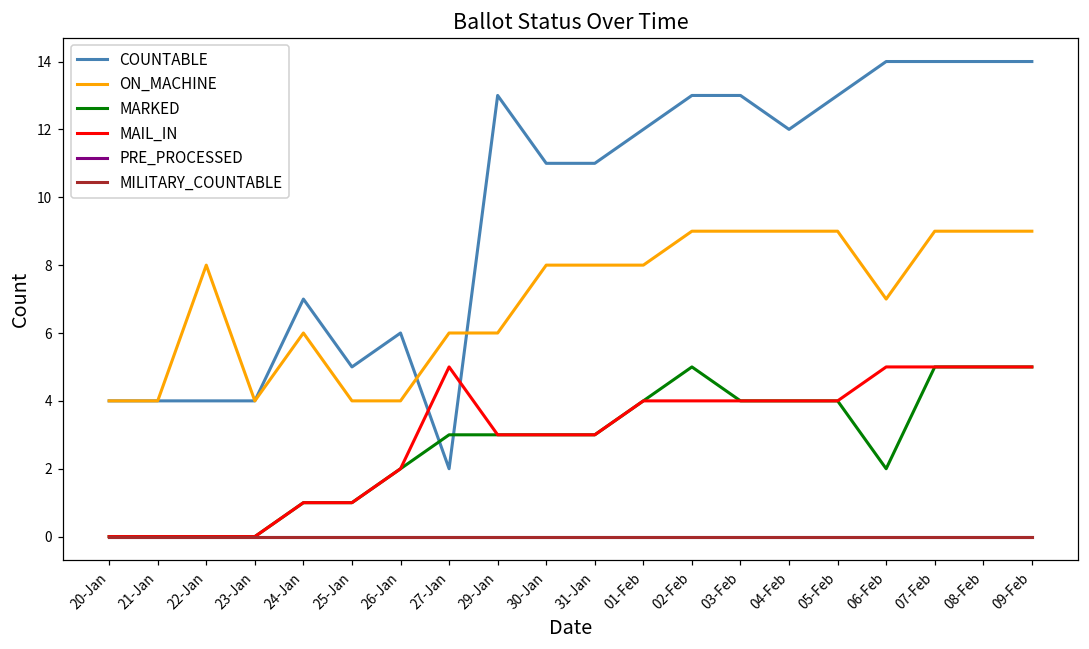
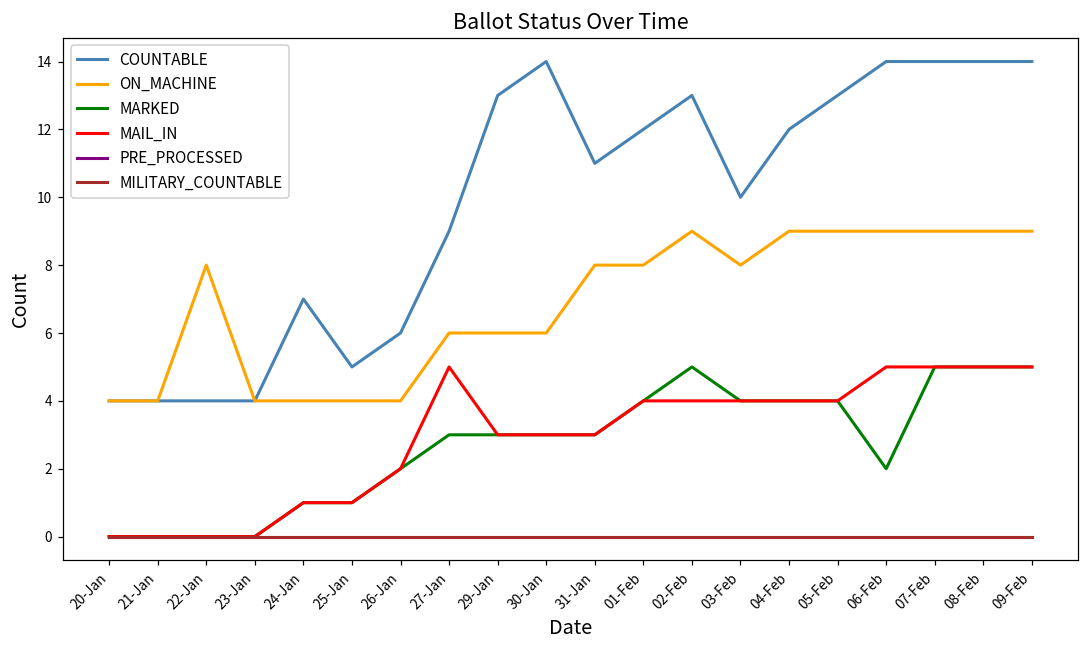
  {
    "COUNTABLE": {
      "22-Jan": 4,
      "24-Jan": 7,
      "25-Jan": 5,
      "26-Jan": 6,
-     "27-Jan": 2,
+     "27-Jan": 9,
      "29-Jan": 13,
-     "30-Jan": 11,
+     "30-Jan": 14,
      "31-Jan": 11,
      "01-Feb": 12,
      "02-Feb": 13,
-     "03-Feb": 13,
+     "03-Feb": 10,
      "04-Feb": 12,
      "05-Feb": 13,
      "06-Feb": 14,
      "07-Feb": 14,
      "08-Feb": 14,
      "09-Feb": 14
    },
    "ON_MACHINE": {
      "22-Jan": 8,
-     "24-Jan": 6,
+     "24-Jan": 4,
      "25-Jan": 4,
      "26-Jan": 4,
      "27-Jan": 6,
      "29-Jan": 6,
-     "30-Jan": 8,
+     "30-Jan": 6,
      "31-Jan": 8,
      "01-Feb": 8,
      "02-Feb": 9,
-     "03-Feb": 9,
+     "03-Feb": 8,
      "04-Feb": 9,
      "05-Feb": 9,
-     "06-Feb": 7,
+     "06-Feb": 9,
      "07-Feb": 9,
      "08-Feb": 9,
      "09-Feb": 9
    },
    "MARKED": {
      "27-Jan": 3,
      "02-Feb": 5,
      "06-Feb": 2
    },
    "MAIL_IN": {
      "27-Jan": 5,
      "02-Feb": 4,
      "06-Feb": 5
    },
    "MILITARY_COUNTABLE": {
      "24-Jan": 0,
      "25-Jan": 0,
      "26-Jan": 0,
      "27-Jan": 0,
      "29-Jan": 0,
      "30-Jan": 0,
      "31-Jan": 0,
      "01-Feb": 0,
      "02-Feb": 0,
      "03-Feb": 0,
      "04-Feb": 0,
      "05-Feb": 0,
      "06-Feb": 0,
      "07-Feb": 0,
      "08-Feb": 0,
      "09-Feb": 0
    }
  }
